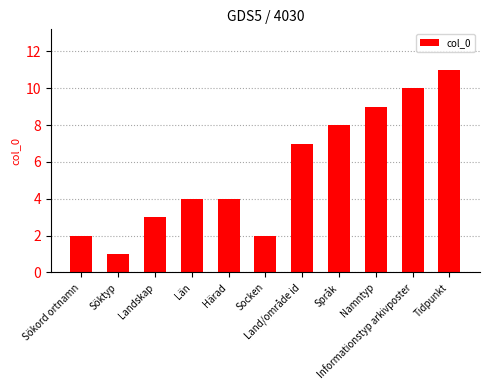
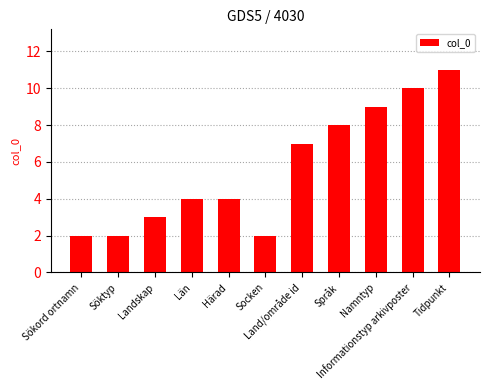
  {
    "Sökord ortnamn": 2,
-   "Söktyp": 1,
+   "Söktyp": 2,
    "Landskap": 3,
    "Län": 4,
    "Härad": 4,
    "Socken": 2,
    "Land/område id": 7,
    "Språk": 8,
    "Namntyp": 9,
    "Informationstyp arkivposter": 10,
    "Tidpunkt": 11
  }
